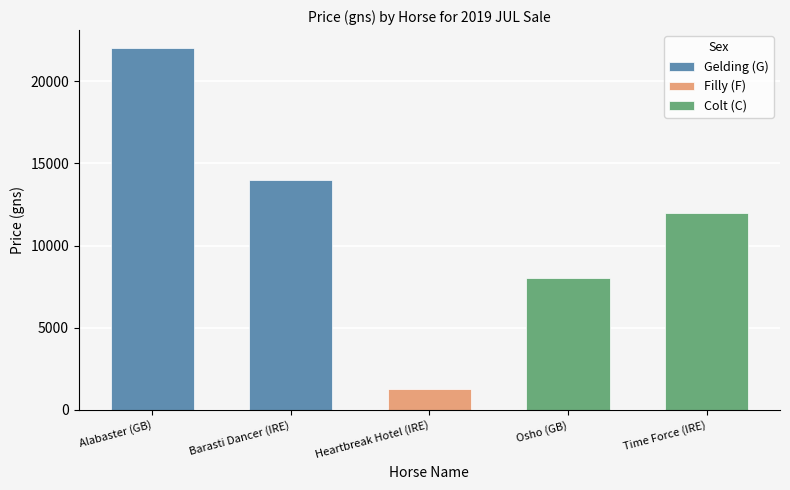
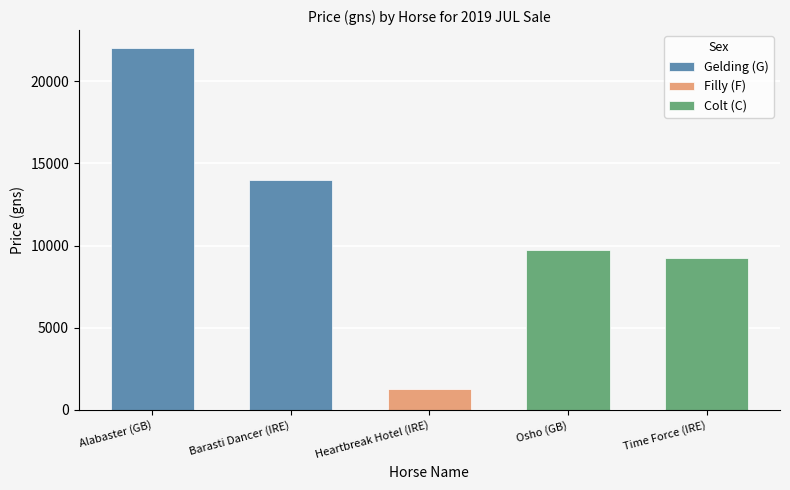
  {
    "Alabaster (GB)": 22000,
    "Barasti Dancer (IRE)": 14000,
    "Heartbreak Hotel (IRE)": 1300,
-   "Osho (GB)": 8000,
-   "Time Force (IRE)": 12000
+   "Osho (GB)": 9700,
+   "Time Force (IRE)": 9200
  }
